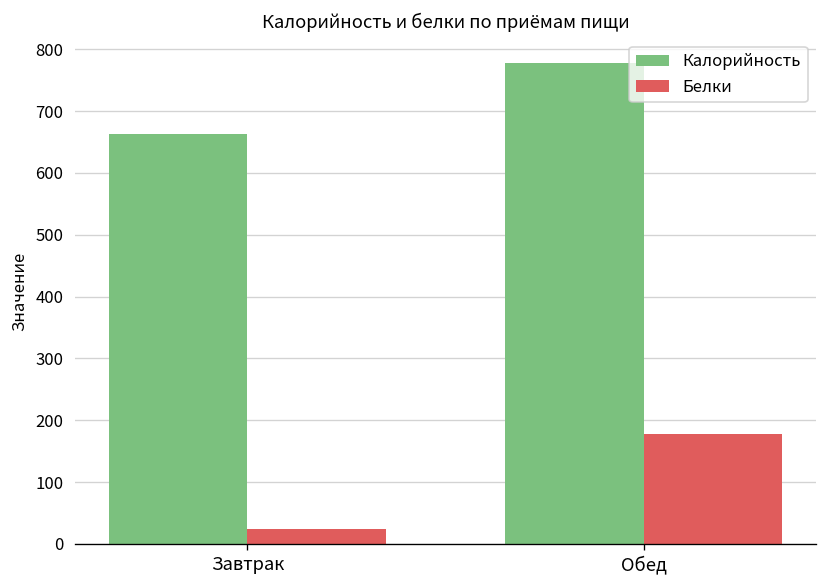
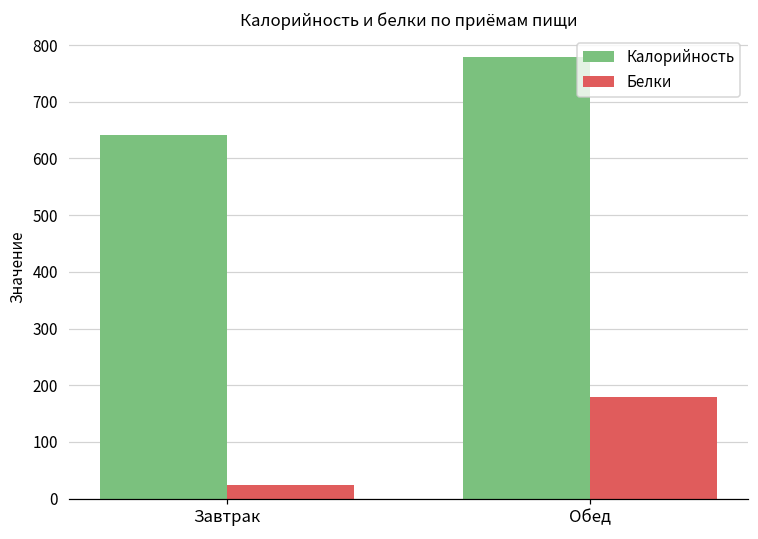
  {
    "Калорийность": {
-     "Завтрак": 660,
+     "Завтрак": 640,
      "Обед": 780
    },
    "Белки": {
      "Завтрак": 20,
      "Обед": 180
    }
  }
